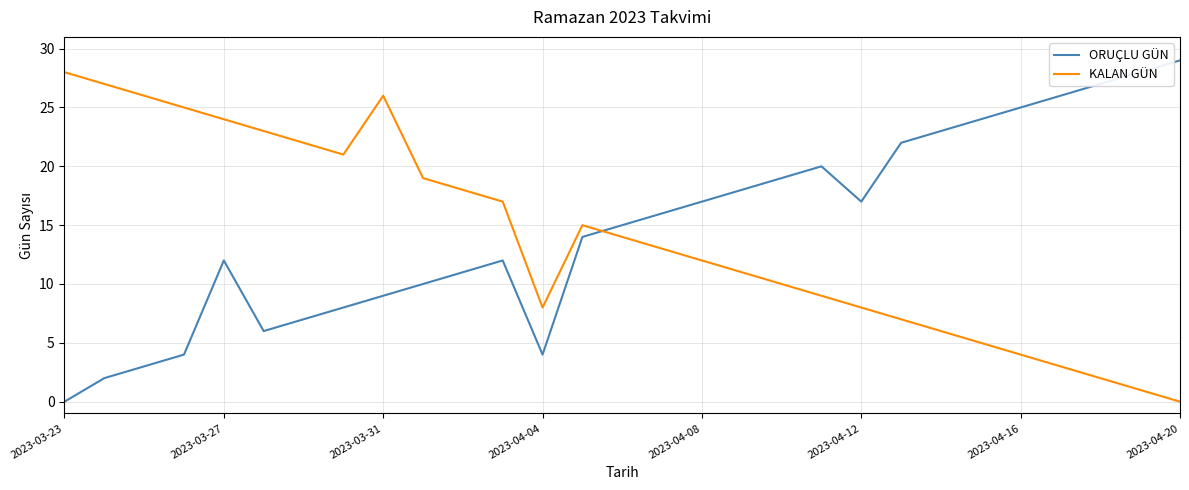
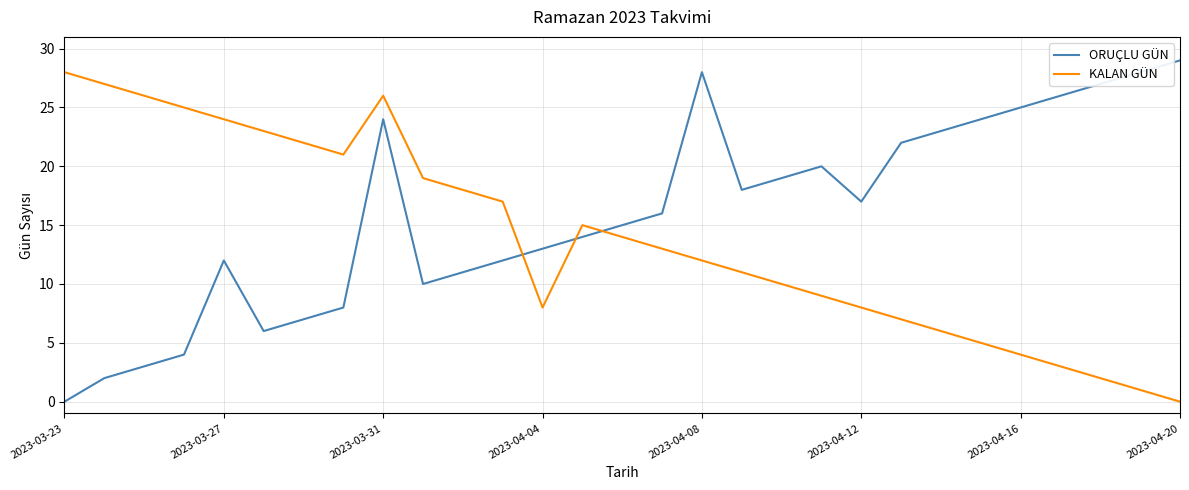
  {
    "ORUÇLU GÜN": {
      "2023-03-23": 0,
      "2023-03-27": 12,
-     "2023-03-31": 9,
-     "2023-04-04": 4,
-     "2023-04-08": 17,
+     "2023-03-31": 24,
+     "2023-04-04": 13,
+     "2023-04-08": 28,
      "2023-04-12": 17,
      "2023-04-16": 25,
      "2023-04-20": 29
    },
    "KALAN GÜN": {
      "2023-03-23": 28,
      "2023-03-27": 24,
      "2023-03-31": 26,
      "2023-04-04": 8,
      "2023-04-08": 12,
      "2023-04-12": 8,
      "2023-04-16": 4,
      "2023-04-20": 0
    }
  }
